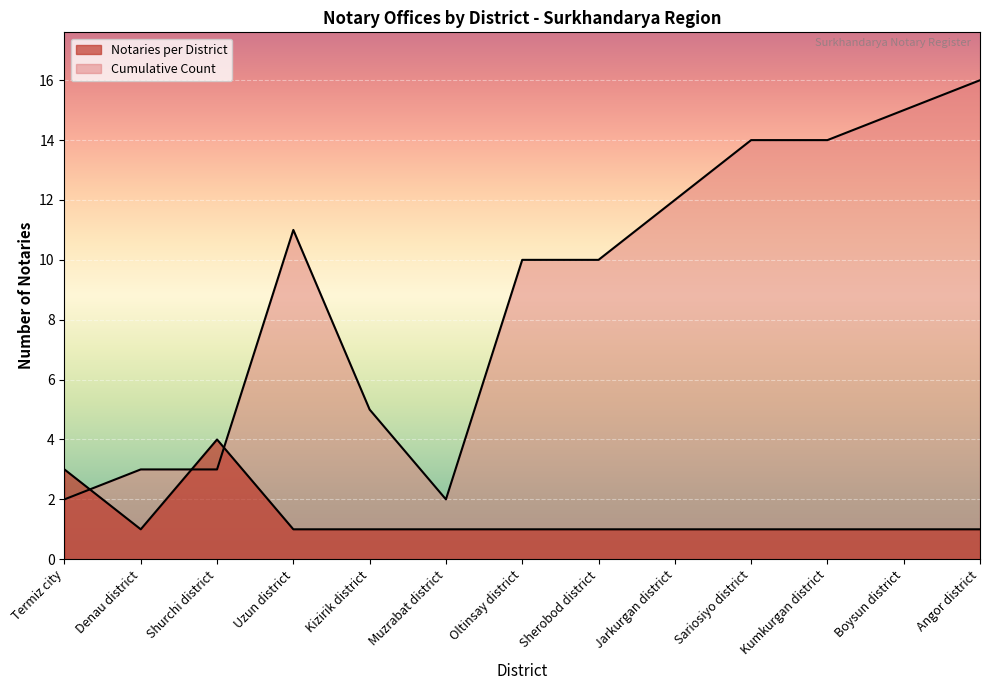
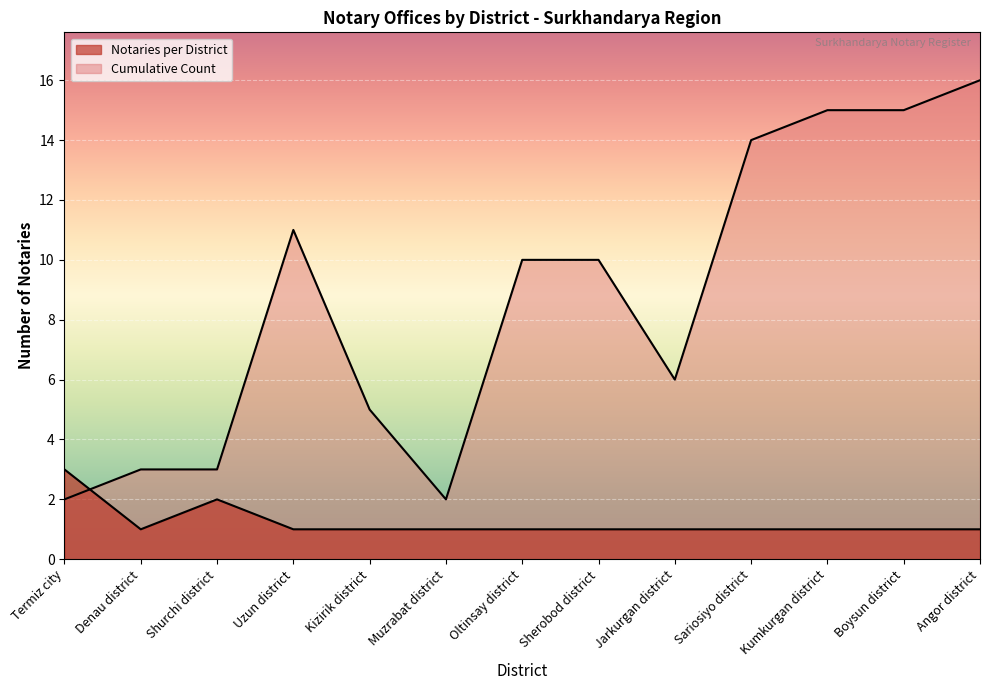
  {
    "Notaries per District": {
      "Termiz city": 3,
      "Denau district": 1,
-     "Shurchi district": 4,
+     "Shurchi district": 2,
      "Uzun district": 1,
      "Kizirik district": 1,
      "Muzrabat district": 1,
      "Oltinsay district": 1,
      "Sherobod district": 1,
      "Jarkurgan district": 1,
      "Sariosiyo district": 1,
      "Kumkurgan district": 1,
      "Boysun district": 1,
      "Angor district": 1
    },
    "Cumulative Count": {
      "Termiz city": 2,
      "Denau district": 3,
      "Shurchi district": 3,
      "Uzun district": 11,
      "Kizirik district": 5,
      "Muzrabat district": 2,
      "Oltinsay district": 10,
      "Sherobod district": 10,
-     "Jarkurgan district": 12,
+     "Jarkurgan district": 6,
      "Sariosiyo district": 14,
-     "Kumkurgan district": 14,
+     "Kumkurgan district": 15,
      "Boysun district": 15,
      "Angor district": 16
    }
  }
